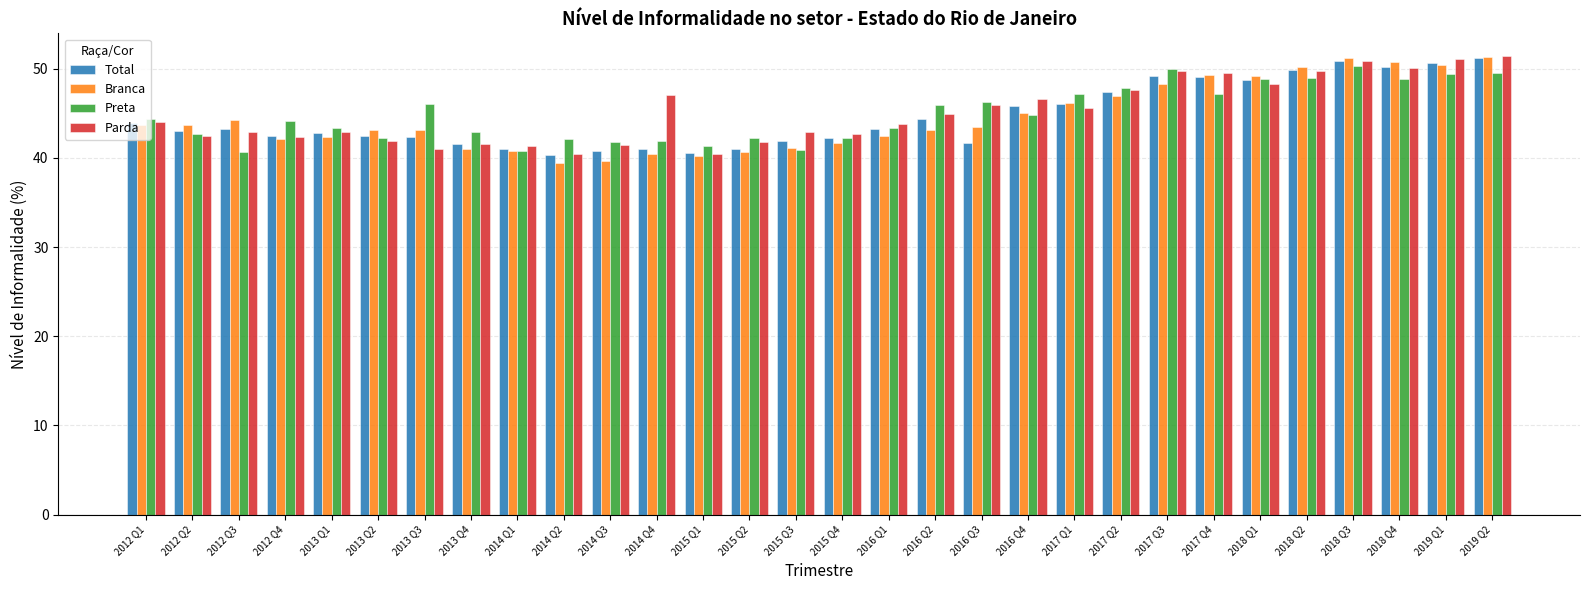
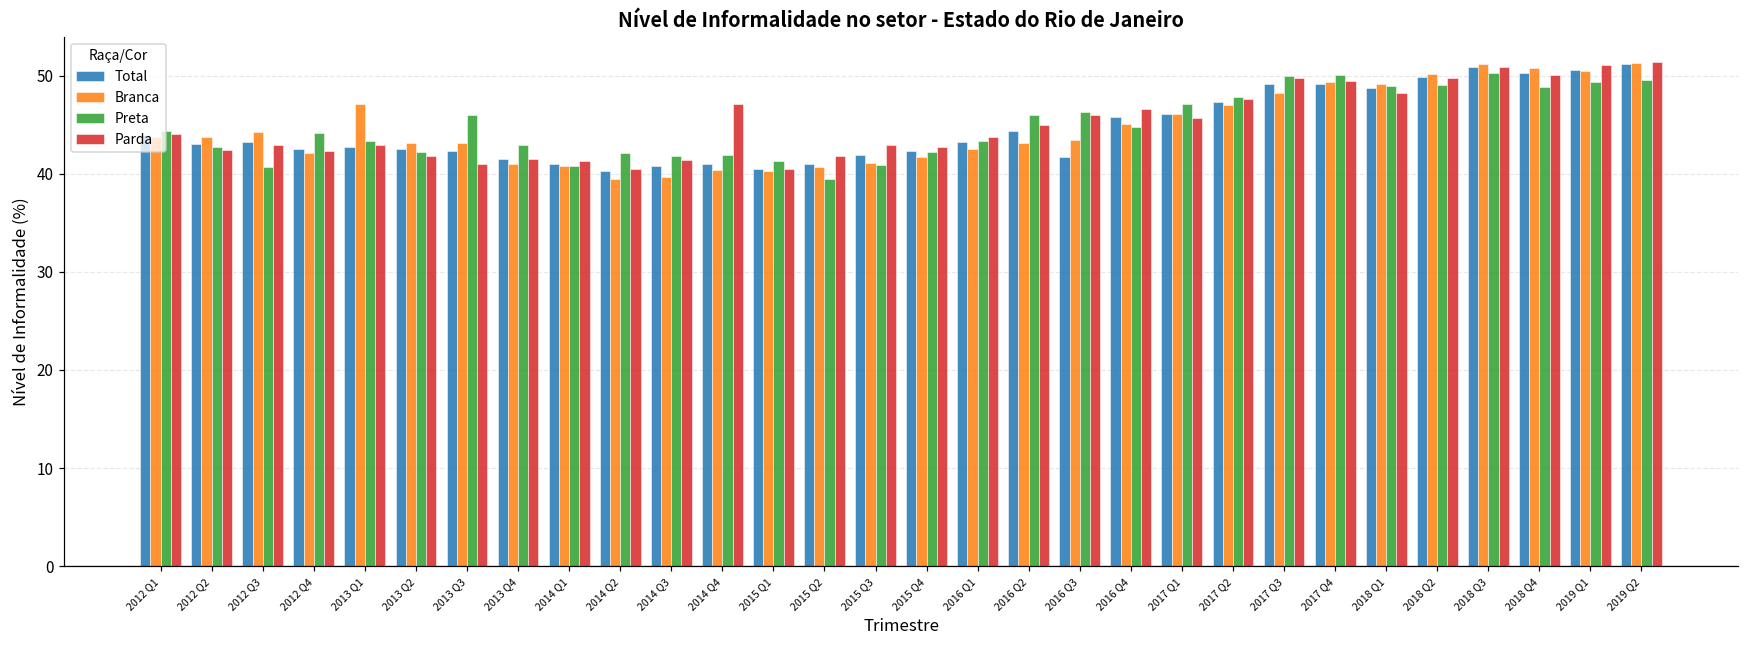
  {
    "Total": {
      "2012 Q2": 43,
      "2012 Q3": 43,
      "2012 Q4": 43,
      "2013 Q1": 43,
      "2013 Q2": 42,
      "2013 Q3": 42,
      "2013 Q4": 42,
      "2014 Q1": 41,
      "2014 Q2": 40,
      "2014 Q3": 41,
      "2014 Q4": 41,
      "2015 Q1": 41,
      "2015 Q2": 41,
      "2015 Q3": 42,
      "2015 Q4": 42,
      "2016 Q1": 43,
      "2016 Q2": 44,
      "2016 Q3": 42,
      "2016 Q4": 46,
      "2017 Q1": 46,
      "2017 Q2": 47,
      "2017 Q3": 49,
      "2017 Q4": 49,
      "2018 Q1": 49,
      "2018 Q2": 50,
      "2018 Q3": 51,
      "2018 Q4": 50,
      "2019 Q1": 51,
      "2019 Q2": 51
    },
    "Branca": {
      "2012 Q2": 44,
      "2012 Q3": 44,
      "2012 Q4": 42,
-     "2013 Q1": 42,
+     "2013 Q1": 47,
      "2013 Q2": 43,
      "2013 Q3": 43,
      "2013 Q4": 41,
      "2014 Q1": 41,
      "2014 Q2": 39,
      "2014 Q3": 40,
      "2014 Q4": 40,
      "2015 Q1": 40,
      "2015 Q2": 41,
      "2015 Q3": 41,
      "2015 Q4": 42,
      "2016 Q1": 43,
      "2016 Q2": 43,
      "2016 Q3": 43,
      "2016 Q4": 45,
      "2017 Q1": 46,
      "2017 Q2": 47,
      "2017 Q3": 48,
      "2017 Q4": 49,
      "2018 Q1": 49,
      "2018 Q2": 50,
      "2018 Q3": 51,
      "2018 Q4": 51,
      "2019 Q1": 50,
      "2019 Q2": 51
    },
    "Preta": {
      "2012 Q1": 44,
      "2012 Q2": 43,
      "2012 Q3": 41,
      "2012 Q4": 44,
      "2013 Q1": 43,
      "2013 Q2": 42,
      "2013 Q3": 46,
      "2013 Q4": 43,
      "2014 Q1": 41,
      "2014 Q2": 42,
      "2014 Q3": 42,
      "2014 Q4": 42,
      "2015 Q1": 41,
-     "2015 Q2": 42,
+     "2015 Q2": 39,
      "2015 Q3": 41,
      "2015 Q4": 42,
      "2016 Q1": 43,
      "2016 Q2": 46,
      "2016 Q3": 46,
      "2016 Q4": 45,
      "2017 Q1": 47,
      "2017 Q2": 48,
      "2017 Q3": 50,
-     "2017 Q4": 47,
+     "2017 Q4": 50,
      "2018 Q1": 49,
      "2018 Q2": 49,
      "2018 Q3": 50,
      "2018 Q4": 49,
      "2019 Q1": 49,
      "2019 Q2": 50
    },
    "Parda": {
      "2012 Q1": 44,
      "2012 Q2": 42,
      "2012 Q3": 43,
      "2012 Q4": 42,
      "2013 Q1": 43,
      "2013 Q2": 42,
      "2013 Q3": 41,
      "2013 Q4": 42,
      "2014 Q1": 41,
      "2014 Q2": 40,
      "2014 Q3": 41,
      "2014 Q4": 47,
      "2015 Q1": 40,
      "2015 Q2": 42,
      "2015 Q3": 43,
      "2015 Q4": 43,
      "2016 Q1": 44,
      "2016 Q2": 45,
      "2016 Q3": 46,
      "2016 Q4": 47,
      "2017 Q1": 46,
      "2017 Q2": 48,
      "2017 Q3": 50,
      "2017 Q4": 49,
      "2018 Q1": 48,
      "2018 Q2": 50,
      "2018 Q3": 51,
      "2018 Q4": 50,
      "2019 Q1": 51,
      "2019 Q2": 51
    }
  }
